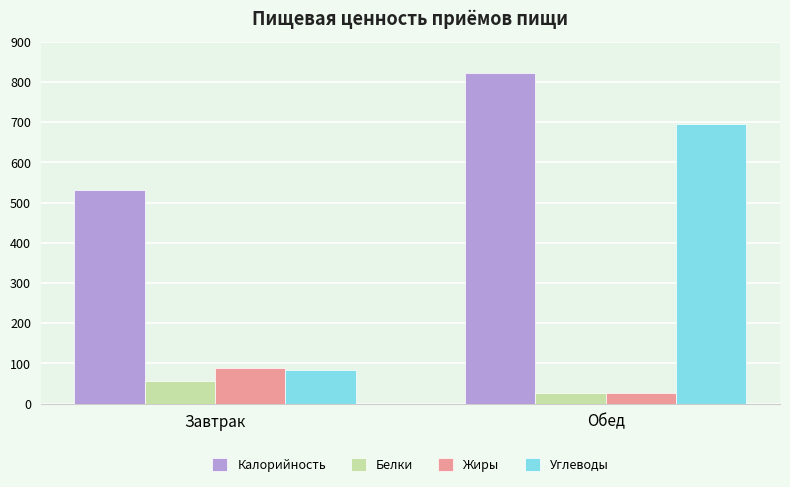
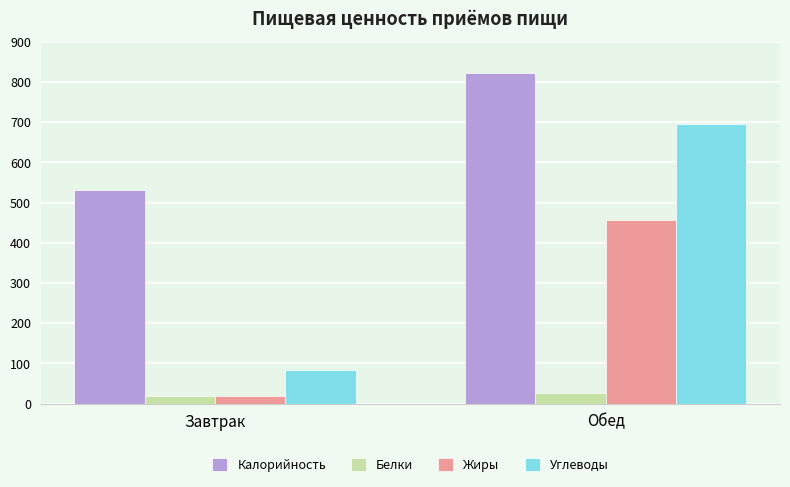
  {
    "Калорийность": {
      "Завтрак": 530,
      "Обед": 820
    },
    "Белки": {
-     "Завтрак": 60,
+     "Завтрак": 20,
      "Обед": 30
    },
    "Жиры": {
-     "Завтрак": 90,
-     "Обед": 30
+     "Завтрак": 20,
+     "Обед": 460
    },
    "Углеводы": {
      "Завтрак": 80,
      "Обед": 690
    }
  }
